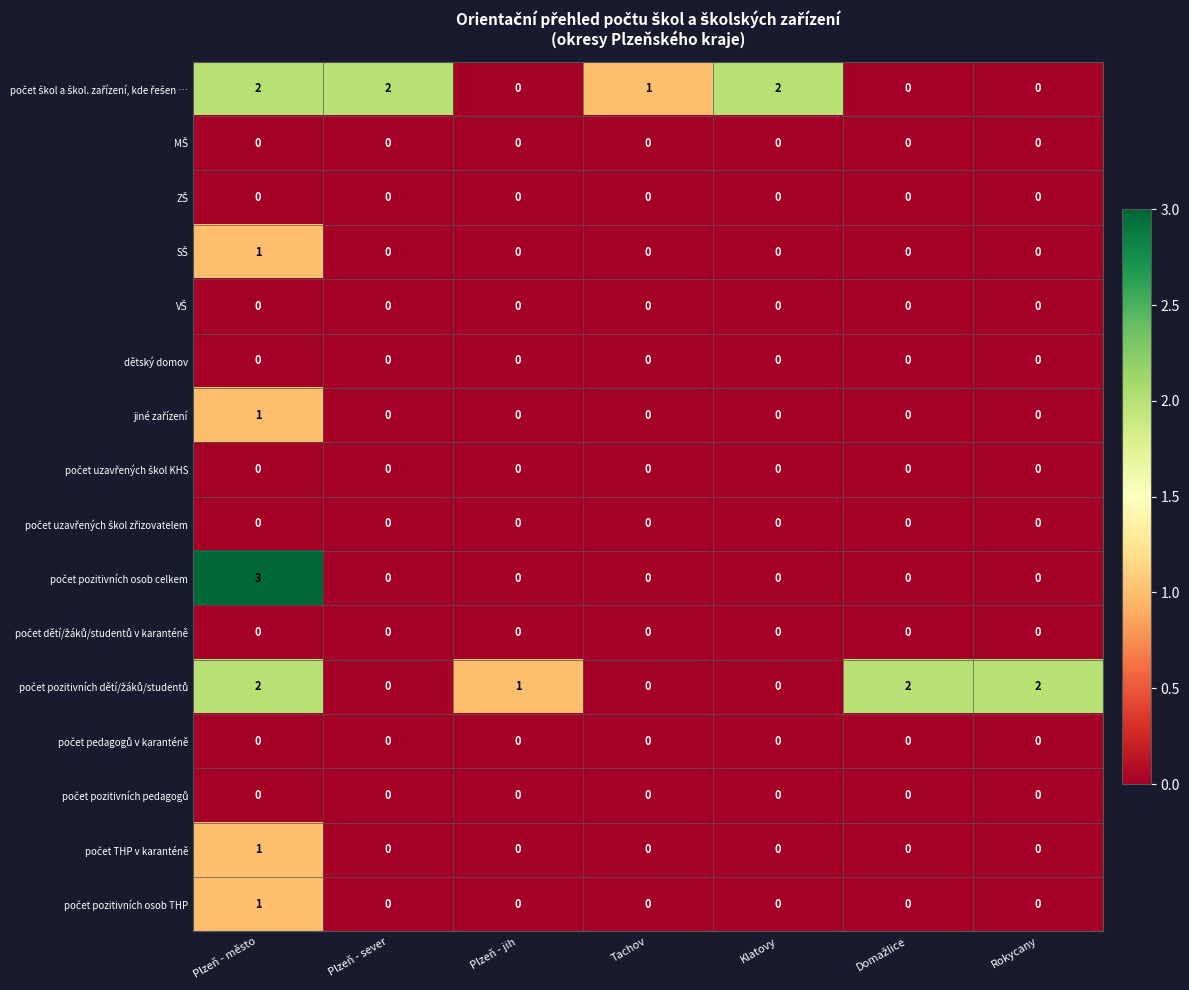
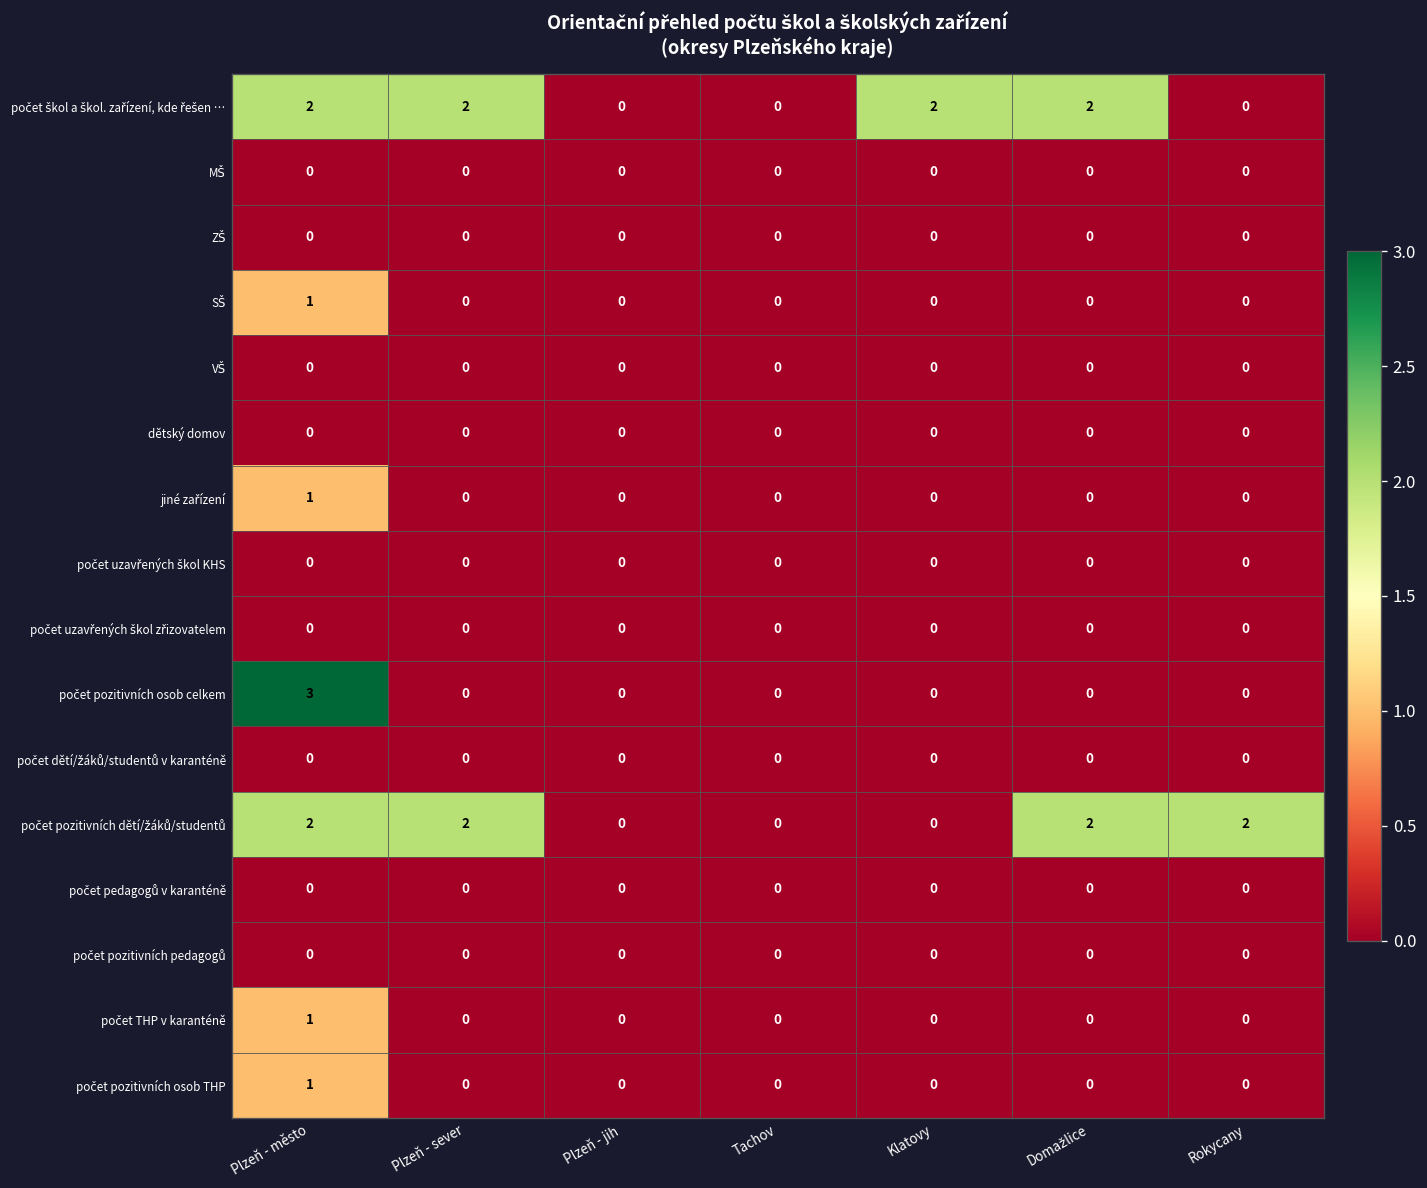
  {
    "počet škol a škol. zařízení, kde řešen …": {
      "Plzeň - město": 2,
      "Plzeň - sever": 2,
      "Plzeň - jih": 0,
-     "Tachov": 1,
+     "Tachov": 0,
      "Klatovy": 2,
-     "Domažlice": 0,
+     "Domažlice": 2,
      "Rokycany": 0
    },
    "MŠ": {
      "Plzeň - město": 0,
      "Plzeň - sever": 0,
      "Plzeň - jih": 0,
      "Tachov": 0,
      "Klatovy": 0,
      "Domažlice": 0,
      "Rokycany": 0
    },
    "ZŠ": {
      "Plzeň - město": 0,
      "Plzeň - sever": 0,
      "Plzeň - jih": 0,
      "Tachov": 0,
      "Klatovy": 0,
      "Domažlice": 0,
      "Rokycany": 0
    },
    "SŠ": {
      "Plzeň - město": 1,
      "Plzeň - sever": 0,
      "Plzeň - jih": 0,
      "Tachov": 0,
      "Klatovy": 0,
      "Domažlice": 0,
      "Rokycany": 0
    },
    "VŠ": {
      "Plzeň - město": 0,
      "Plzeň - sever": 0,
      "Plzeň - jih": 0,
      "Tachov": 0,
      "Klatovy": 0,
      "Domažlice": 0,
      "Rokycany": 0
    },
    "dětský domov": {
      "Plzeň - město": 0,
      "Plzeň - sever": 0,
      "Plzeň - jih": 0,
      "Tachov": 0,
      "Klatovy": 0,
      "Domažlice": 0,
      "Rokycany": 0
    },
    "jiné zařízení": {
      "Plzeň - město": 1,
      "Plzeň - sever": 0,
      "Plzeň - jih": 0,
      "Tachov": 0,
      "Klatovy": 0,
      "Domažlice": 0,
      "Rokycany": 0
    },
    "počet uzavřených škol KHS": {
      "Plzeň - město": 0,
      "Plzeň - sever": 0,
      "Plzeň - jih": 0,
      "Tachov": 0,
      "Klatovy": 0,
      "Domažlice": 0,
      "Rokycany": 0
    },
    "počet uzavřených škol zřizovatelem": {
      "Plzeň - město": 0,
      "Plzeň - sever": 0,
      "Plzeň - jih": 0,
      "Tachov": 0,
      "Klatovy": 0,
      "Domažlice": 0,
      "Rokycany": 0
    },
    "počet pozitivních osob celkem": {
      "Plzeň - město": 3,
      "Plzeň - sever": 0,
      "Plzeň - jih": 0,
      "Tachov": 0,
      "Klatovy": 0,
      "Domažlice": 0,
      "Rokycany": 0
    },
    "počet dětí/žáků/studentů v karanténě": {
      "Plzeň - město": 0,
      "Plzeň - sever": 0,
      "Plzeň - jih": 0,
      "Tachov": 0,
      "Klatovy": 0,
      "Domažlice": 0,
      "Rokycany": 0
    },
    "počet pozitivních dětí/žáků/studentů": {
      "Plzeň - město": 2,
-     "Plzeň - sever": 0,
-     "Plzeň - jih": 1,
+     "Plzeň - sever": 2,
+     "Plzeň - jih": 0,
      "Tachov": 0,
      "Klatovy": 0,
      "Domažlice": 2,
      "Rokycany": 2
    },
    "počet pedagogů v karanténě": {
      "Plzeň - město": 0,
      "Plzeň - sever": 0,
      "Plzeň - jih": 0,
      "Tachov": 0,
      "Klatovy": 0,
      "Domažlice": 0,
      "Rokycany": 0
    },
    "počet pozitivních pedagogů": {
      "Plzeň - město": 0,
      "Plzeň - sever": 0,
      "Plzeň - jih": 0,
      "Tachov": 0,
      "Klatovy": 0,
      "Domažlice": 0,
      "Rokycany": 0
    },
    "počet THP v karanténě": {
      "Plzeň - město": 1,
      "Plzeň - sever": 0,
      "Plzeň - jih": 0,
      "Tachov": 0,
      "Klatovy": 0,
      "Domažlice": 0,
      "Rokycany": 0
    },
    "počet pozitivních osob THP": {
      "Plzeň - město": 1,
      "Plzeň - sever": 0,
      "Plzeň - jih": 0,
      "Tachov": 0,
      "Klatovy": 0,
      "Domažlice": 0,
      "Rokycany": 0
    }
  }
